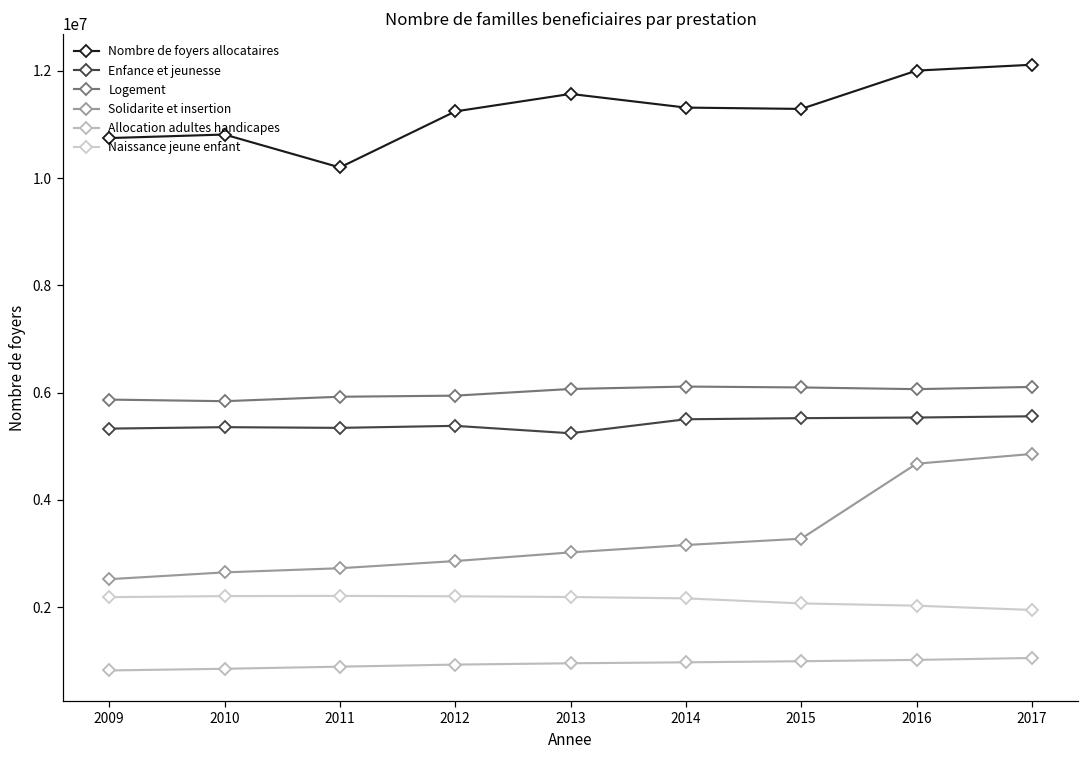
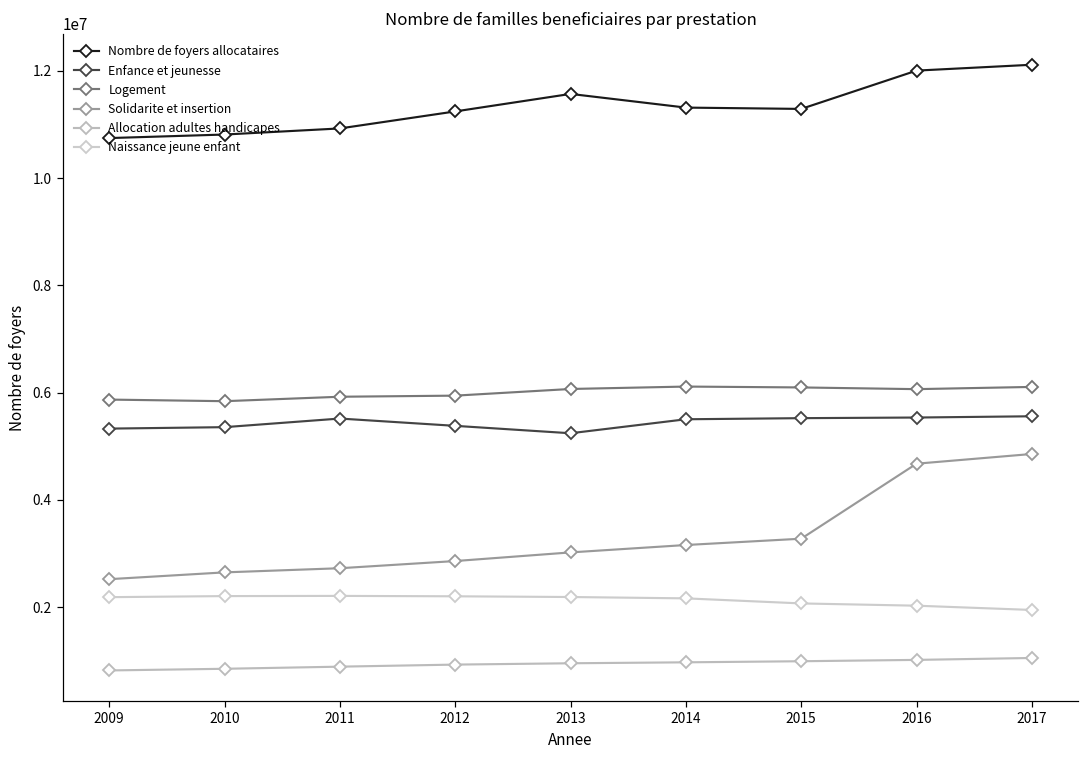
  {
    "Nombre de foyers allocataires": {
      "2009": 10700000,
      "2010": 10800000,
-     "2011": 10200000,
+     "2011": 10900000,
      "2012": 11200000,
      "2013": 11600000,
      "2014": 11300000,
      "2015": 11300000,
      "2016": 12000000,
      "2017": 12100000
    },
    "Enfance et jeunesse": {
      "2009": 5300000,
      "2010": 5400000,
-     "2011": 5300000,
+     "2011": 5500000,
      "2012": 5400000,
      "2013": 5200000,
      "2014": 5500000,
      "2015": 5500000,
      "2016": 5500000,
      "2017": 5600000
    }
  }
